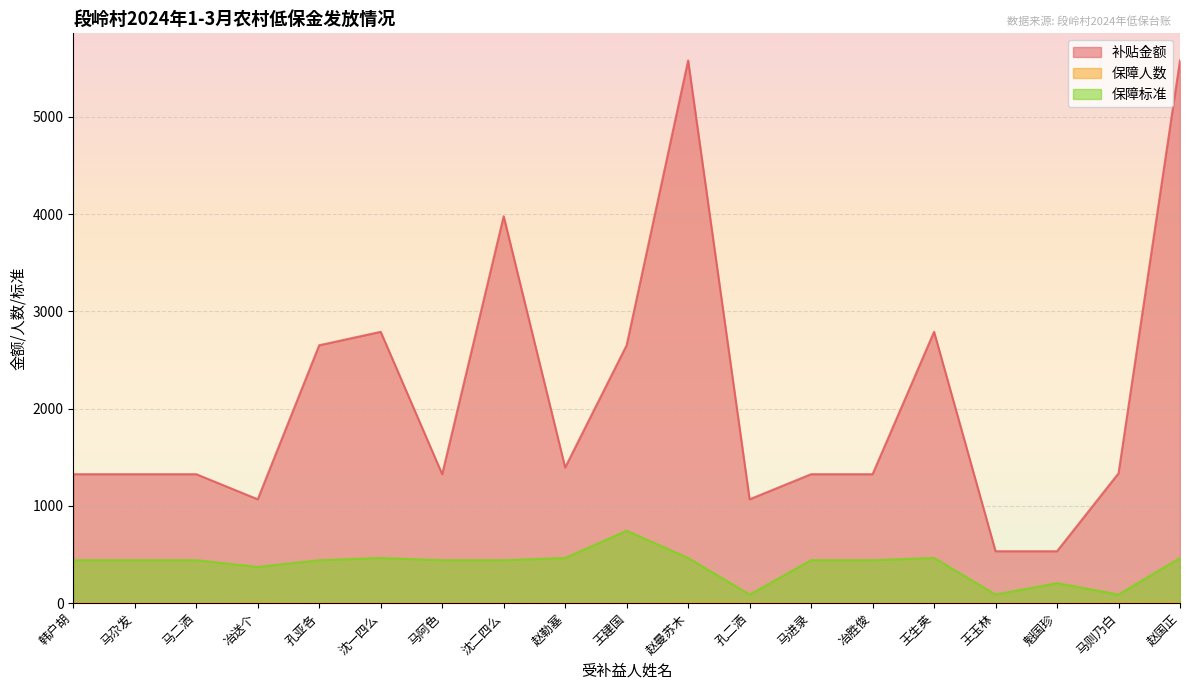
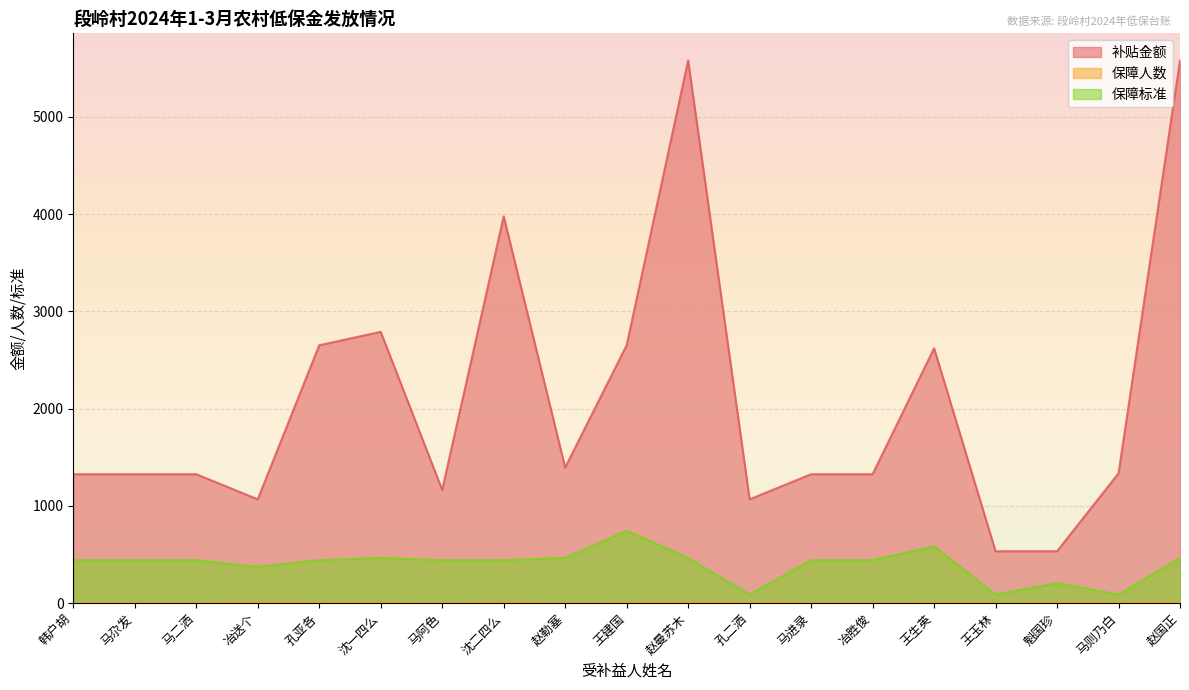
  {
    "补贴金额": {
      "韩户胡": 1300,
      "马尕发": 1300,
      "马二洒": 1300,
      "冶送个": 1100,
      "孔亚各": 2700,
      "沈一四么": 2800,
-     "马阿色": 1300,
+     "马阿色": 1200,
      "沈二四么": 4000,
      "赵勒塞": 1400,
      "王建国": 2700,
      "赵曼苏木": 5600,
      "孔二洒": 1100,
      "马进录": 1300,
      "冶胜俊": 1300,
-     "王生英": 2800,
+     "王生英": 2600,
      "王玉林": 500,
      "魁国珍": 500,
      "马则乃白": 1300,
      "赵国正": 5600
    },
    "保障人数": {
      "韩户胡": 0,
      "马尕发": 0,
      "马二洒": 0,
      "冶送个": 0,
      "孔亚各": 0,
      "沈一四么": 0,
      "马阿色": 0,
      "沈二四么": 0,
      "赵勒塞": 0,
      "王建国": 0,
      "赵曼苏木": 0,
      "孔二洒": 0,
      "马进录": 0,
      "冶胜俊": 0,
      "王生英": 0,
      "王玉林": 0,
      "魁国珍": 0,
      "马则乃白": 0,
      "赵国正": 0
    },
    "保障标准": {
      "韩户胡": 400,
      "马尕发": 400,
      "马二洒": 400,
      "冶送个": 400,
      "孔亚各": 400,
      "沈一四么": 500,
      "马阿色": 400,
      "沈二四么": 400,
      "赵勒塞": 500,
      "王建国": 700,
      "赵曼苏木": 500,
      "孔二洒": 100,
      "马进录": 400,
      "冶胜俊": 400,
-     "王生英": 500,
+     "王生英": 600,
      "王玉林": 100,
      "魁国珍": 200,
      "马则乃白": 100,
      "赵国正": 500
    }
  }
